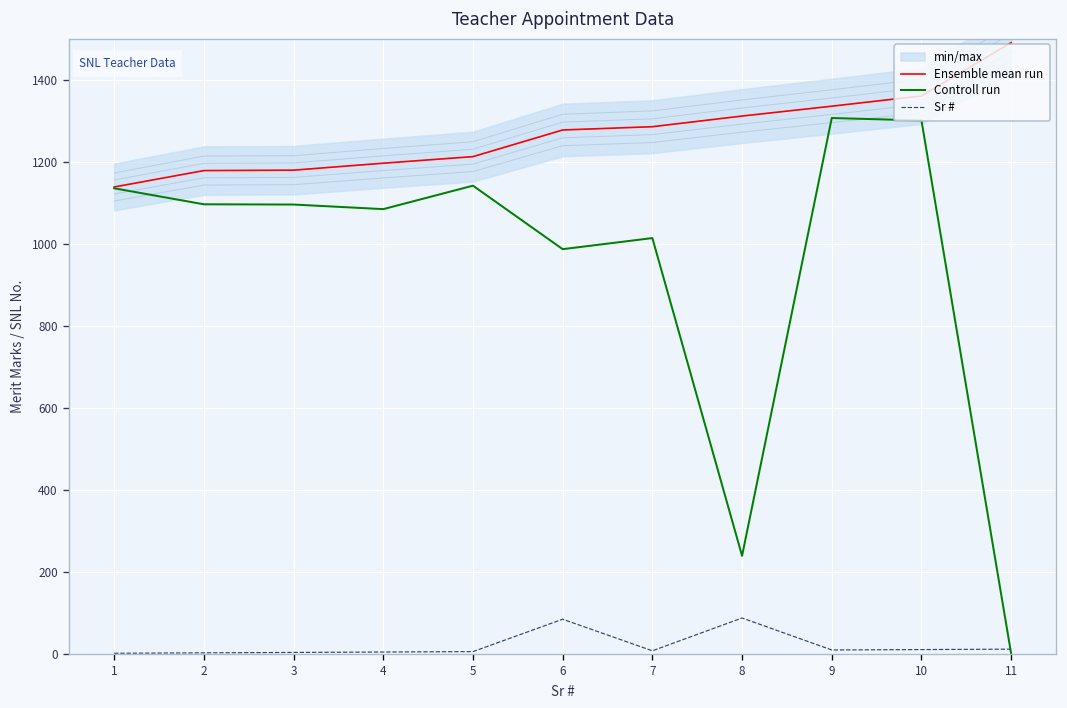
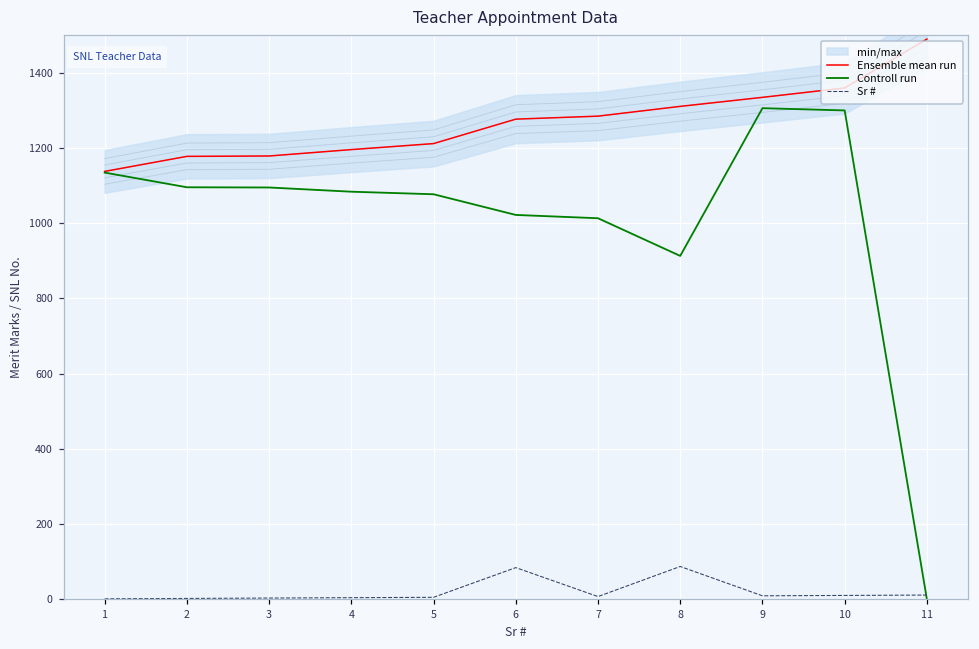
  {
    "Ensemble mean run": {
      "2": 1180,
      "3": 1180,
      "4": 1200,
      "5": 1210,
      "6": 1280,
      "7": 1290,
      "8": 1310,
      "9": 1340,
      "11": 1490
    },
    "Controll run": {
      "2": 1100,
      "3": 1100,
      "4": 1080,
-     "5": 1140,
-     "6": 990,
+     "5": 1080,
+     "6": 1020,
      "7": 1010,
-     "8": 240,
+     "8": 910,
      "9": 1310,
      "10": 1300,
      "11": 0
    },
    "Sr #": {
      "1": 0,
      "2": 0,
      "3": 0,
      "4": 0,
      "5": 10,
      "6": 80,
      "7": 10,
      "8": 90,
      "9": 10,
      "10": 10,
      "11": 10
    }
  }
